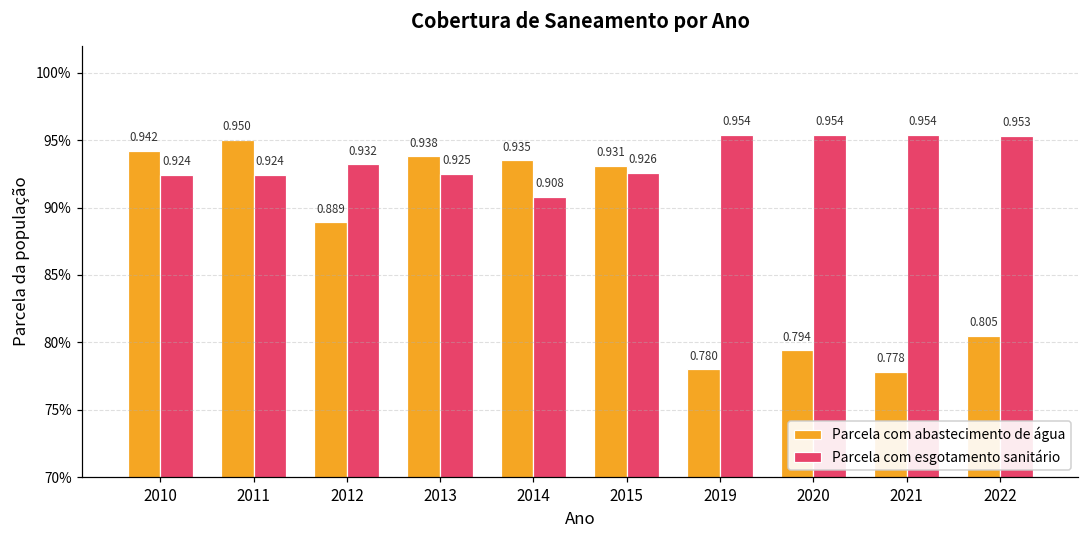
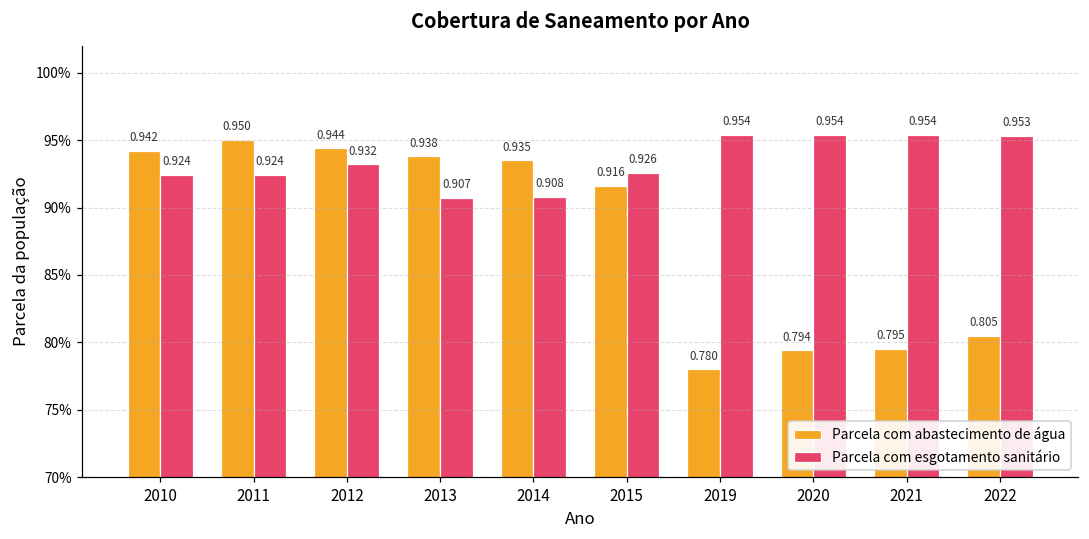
  {
    "Parcela com abastecimento de água": {
      "2010": 0.942,
      "2011": 0.950,
-     "2012": 0.889,
+     "2012": 0.944,
      "2013": 0.938,
      "2014": 0.935,
-     "2015": 0.931,
+     "2015": 0.916,
      "2019": 0.780,
      "2020": 0.794,
-     "2021": 0.778,
+     "2021": 0.795,
      "2022": 0.805
    },
    "Parcela com esgotamento sanitário": {
      "2010": 0.924,
      "2011": 0.924,
      "2012": 0.932,
-     "2013": 0.925,
+     "2013": 0.907,
      "2014": 0.908,
      "2015": 0.926,
      "2019": 0.954,
      "2020": 0.954,
      "2021": 0.954,
      "2022": 0.953
    }
  }
